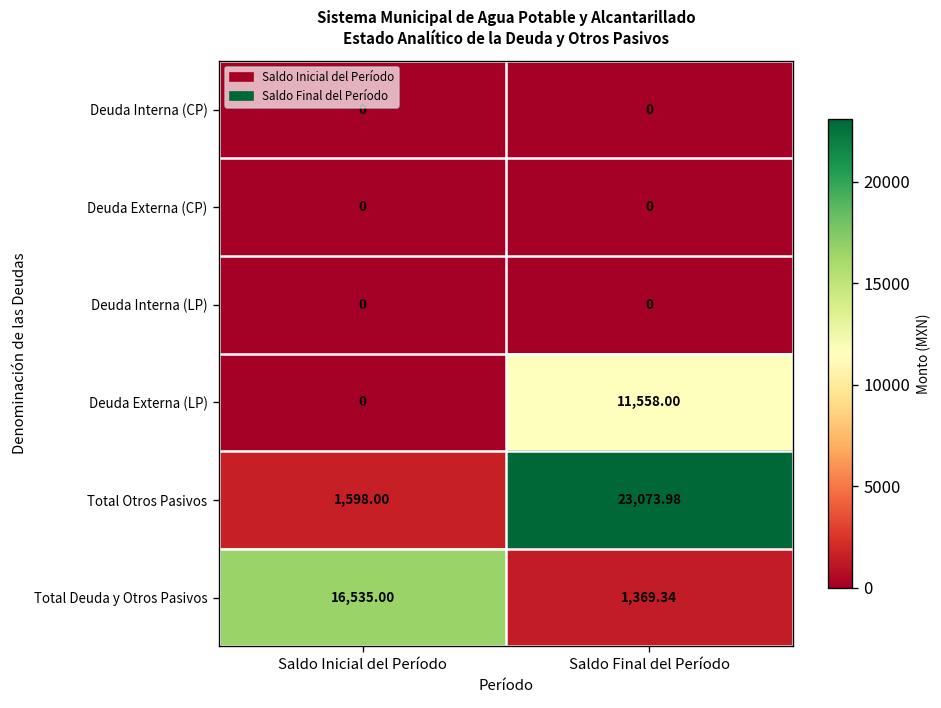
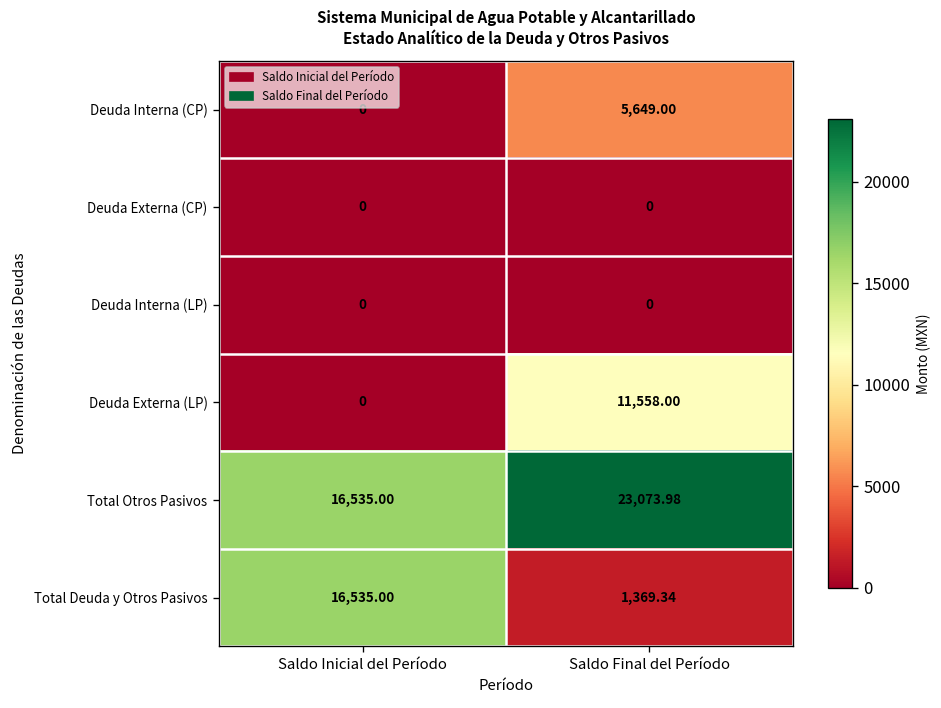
  {
    "Deuda Interna (CP)": {
-     "Saldo Final del Período": "0"
+     "Saldo Final del Período": "5,649.00"
    },
    "Deuda Externa (CP)": {
      "Saldo Inicial del Período": "0",
      "Saldo Final del Período": "0"
    },
    "Deuda Interna (LP)": {
      "Saldo Inicial del Período": "0",
      "Saldo Final del Período": "0"
    },
    "Deuda Externa (LP)": {
      "Saldo Inicial del Período": "0",
      "Saldo Final del Período": "11,558.00"
    },
    "Total Otros Pasivos": {
-     "Saldo Inicial del Período": "1,598.00",
+     "Saldo Inicial del Período": "16,535.00",
      "Saldo Final del Período": "23,073.98"
    },
    "Total Deuda y Otros Pasivos": {
      "Saldo Inicial del Período": "16,535.00",
      "Saldo Final del Período": "1,369.34"
    }
  }
